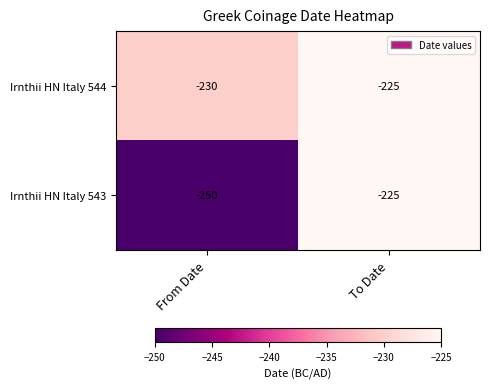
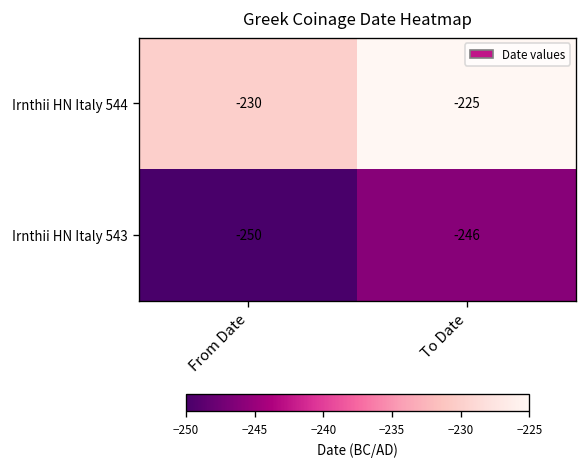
  {
    "Irnthii HN Italy 544": {
      "From Date": -230,
      "To Date": -225
    },
    "Irnthii HN Italy 543": {
      "From Date": -250,
-     "To Date": -225
+     "To Date": -246
    }
  }
